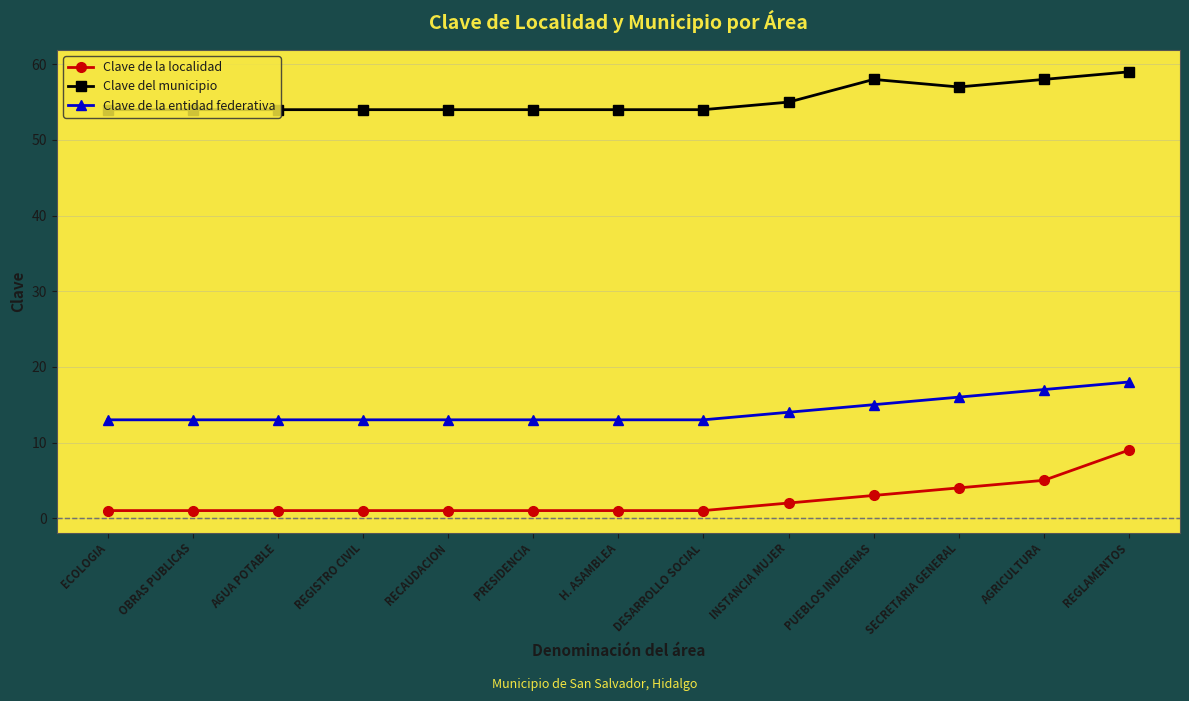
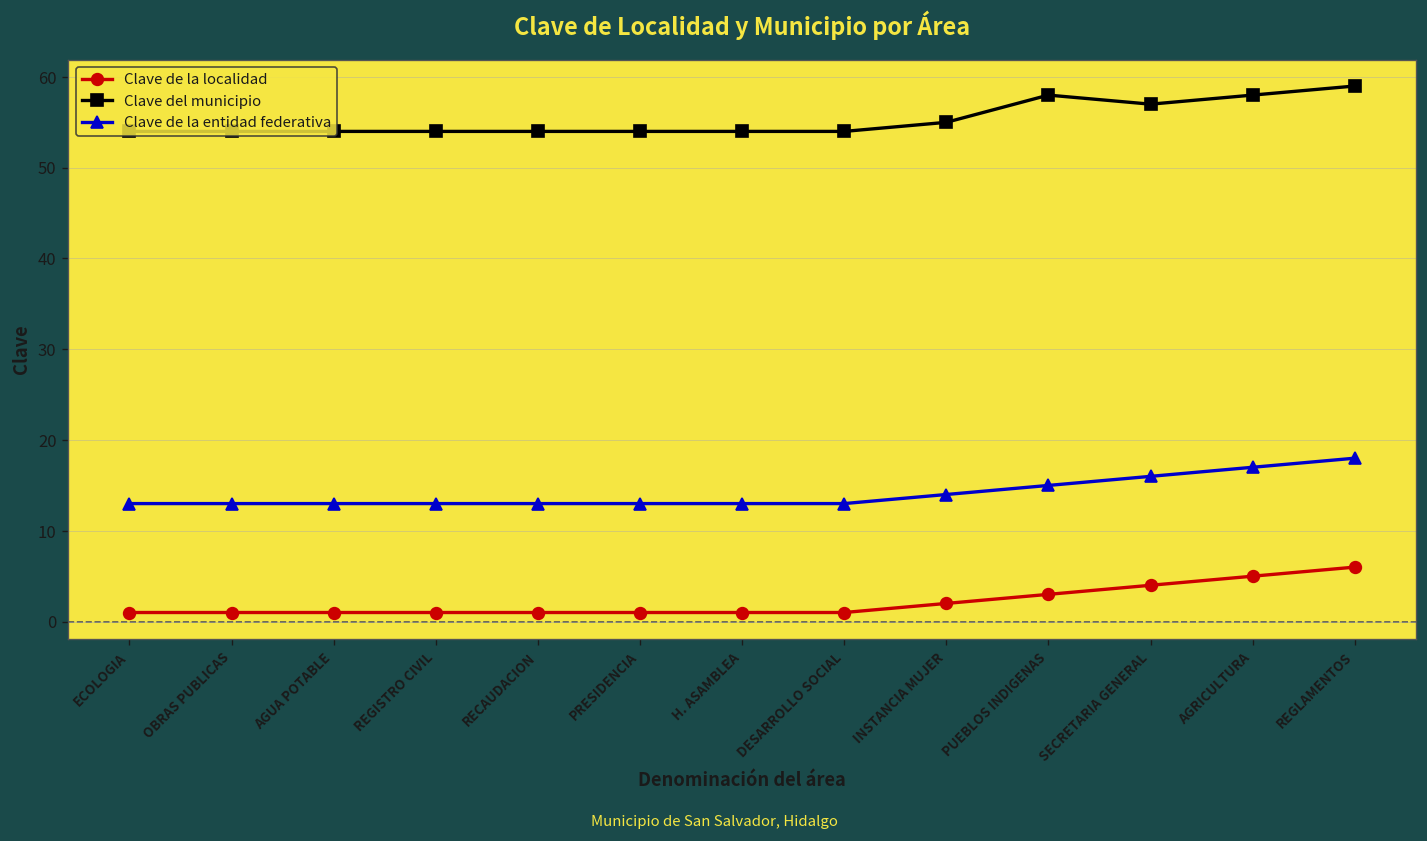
  {
    "Clave de la localidad": {
      "ECOLOGIA": 1,
      "OBRAS PUBLICAS": 1,
      "AGUA POTABLE": 1,
      "REGISTRO CIVIL": 1,
      "RECAUDACION": 1,
      "PRESIDENCIA": 1,
      "H. ASAMBLEA": 1,
      "DESARROLLO SOCIAL": 1,
      "INSTANCIA MUJER": 2,
      "PUEBLOS INDIGENAS": 3,
      "SECRETARIA GENERAL": 4,
      "AGRICULTURA": 5,
-     "REGLAMENTOS": 9
+     "REGLAMENTOS": 6
    },
    "Clave del municipio": {
      "REGISTRO CIVIL": 54,
      "RECAUDACION": 54,
      "PRESIDENCIA": 54,
      "H. ASAMBLEA": 54,
      "DESARROLLO SOCIAL": 54,
      "INSTANCIA MUJER": 55,
      "PUEBLOS INDIGENAS": 58,
      "SECRETARIA GENERAL": 57,
      "AGRICULTURA": 58,
      "REGLAMENTOS": 59
    },
    "Clave de la entidad federativa": {
      "ECOLOGIA": 13,
      "OBRAS PUBLICAS": 13,
      "AGUA POTABLE": 13,
      "REGISTRO CIVIL": 13,
      "RECAUDACION": 13,
      "PRESIDENCIA": 13,
      "H. ASAMBLEA": 13,
      "DESARROLLO SOCIAL": 13,
      "INSTANCIA MUJER": 14,
      "PUEBLOS INDIGENAS": 15,
      "SECRETARIA GENERAL": 16,
      "AGRICULTURA": 17,
      "REGLAMENTOS": 18
    }
  }
